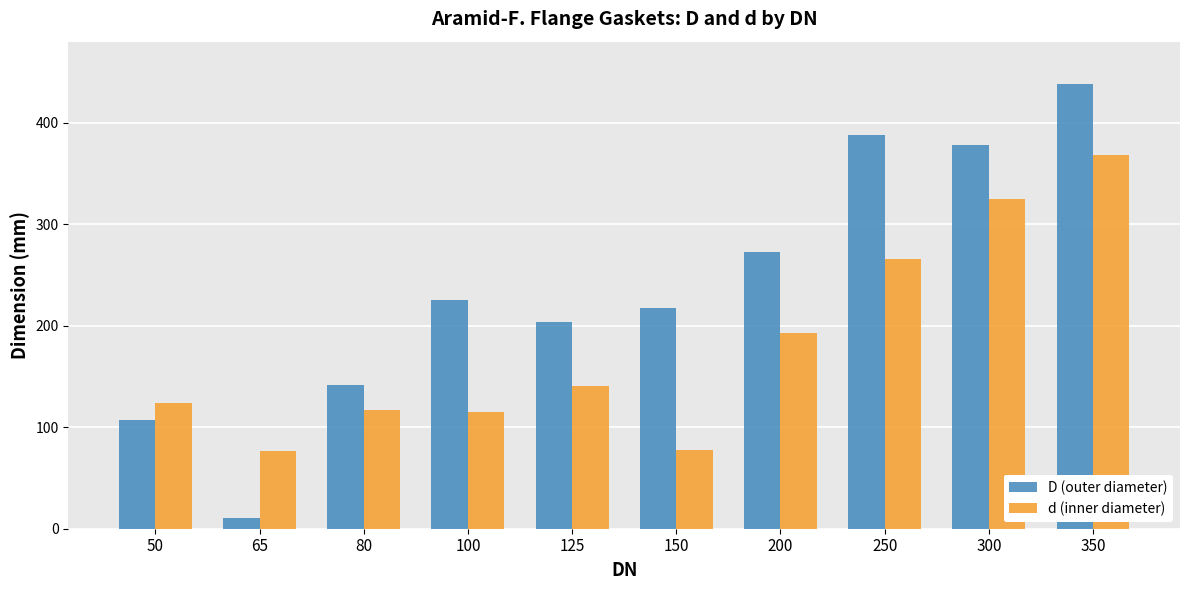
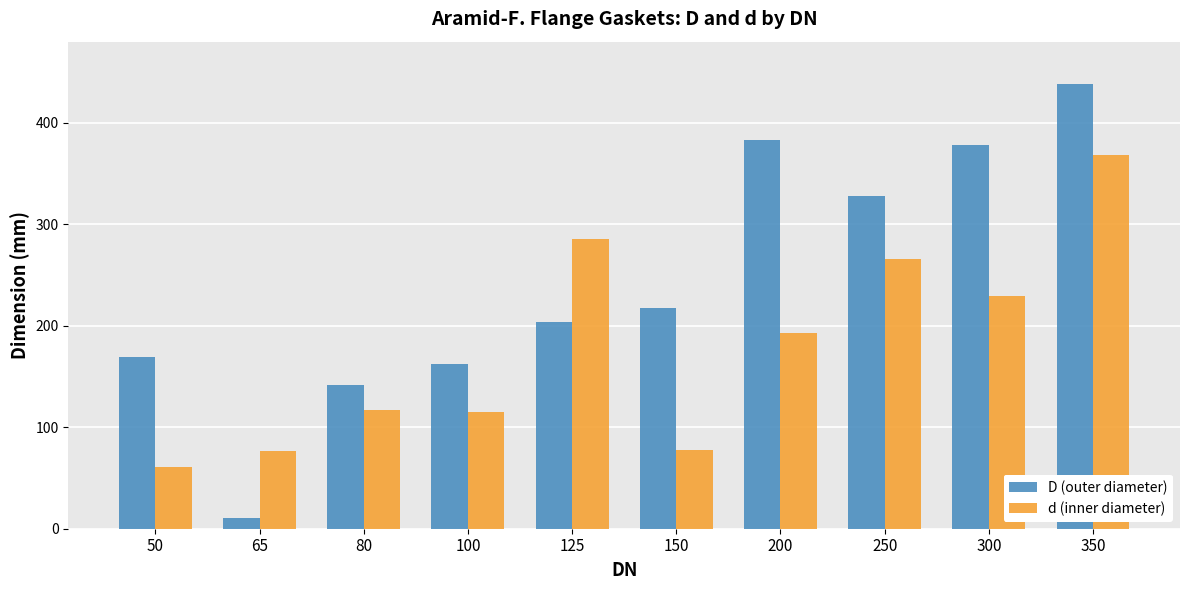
  {
    "D (outer diameter)": {
-     "50": 107,
+     "50": 169,
      "65": 11,
      "80": 142,
-     "100": 225,
+     "100": 162,
      "125": 204,
      "150": 218,
-     "200": 273,
-     "250": 388,
+     "200": 383,
+     "250": 328,
      "300": 378,
      "350": 438
    },
    "d (inner diameter)": {
-     "50": 124,
+     "50": 61,
      "65": 77,
      "80": 117,
      "100": 115,
-     "125": 141,
+     "125": 286,
      "150": 78,
      "200": 193,
      "250": 266,
-     "300": 325,
+     "300": 229,
      "350": 368
    }
  }
